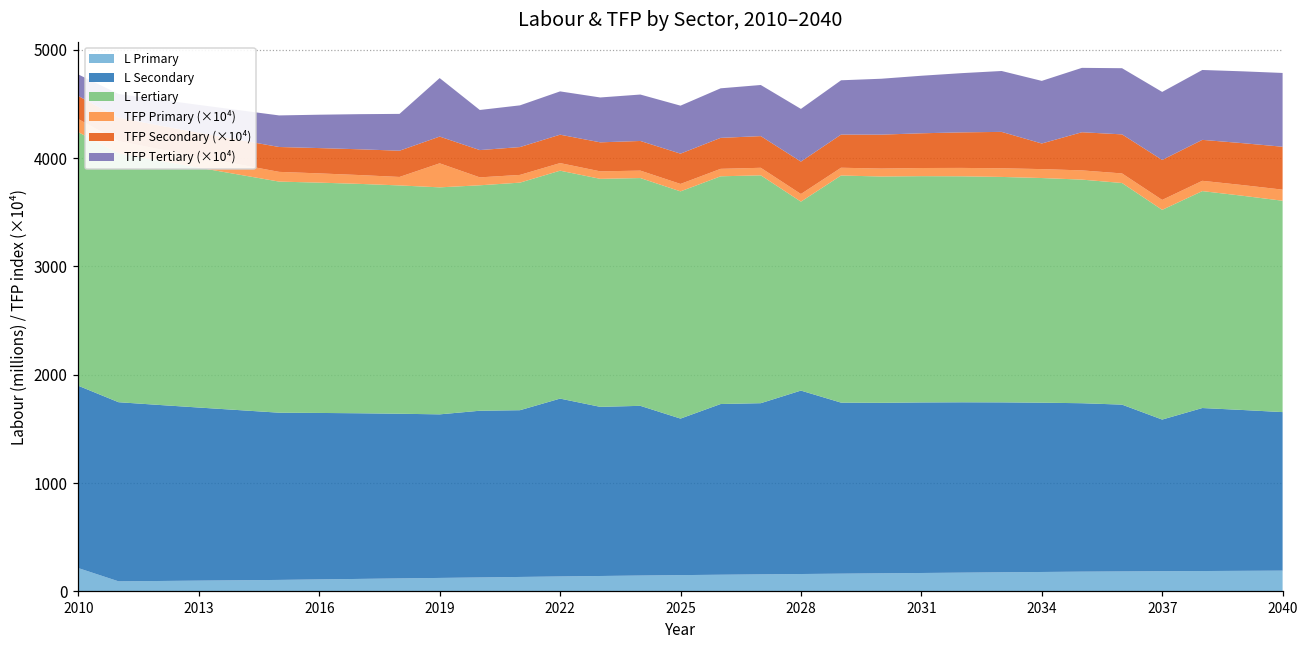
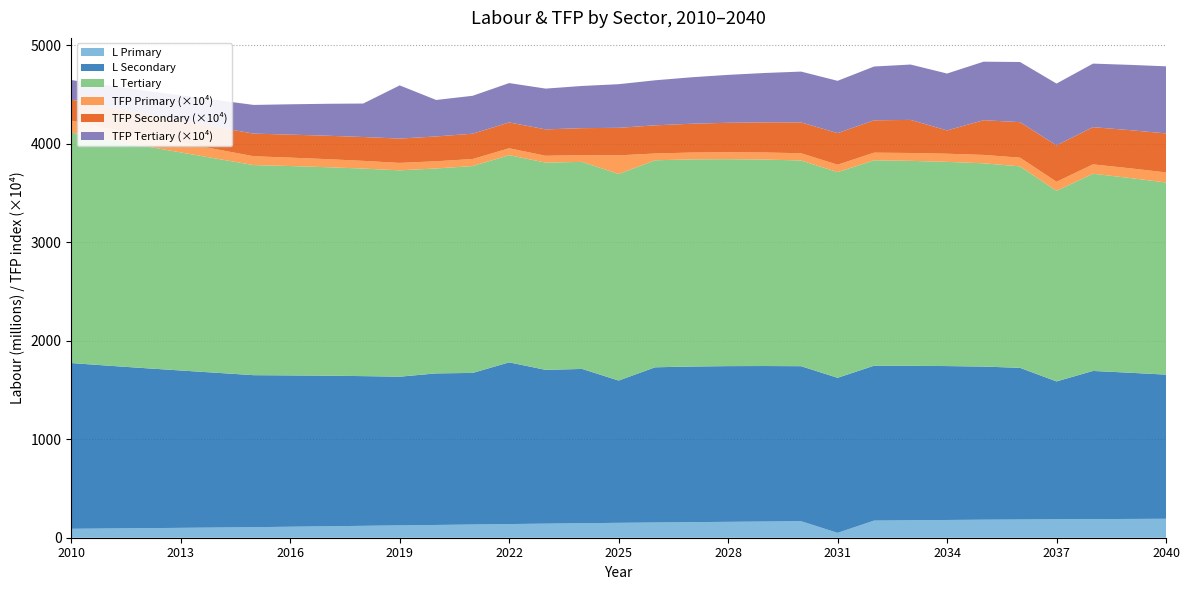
  {
    "L Primary": {
-     "2010": 200,
+     "2010": 100,
      "2013": 100,
      "2016": 100,
      "2019": 100,
      "2022": 100,
      "2025": 200,
      "2028": 200,
-     "2031": 200,
+     "2031": 0,
      "2034": 200,
      "2037": 200,
      "2040": 200
    },
    "L Secondary": {
      "2010": 1700,
      "2013": 1600,
      "2016": 1500,
      "2019": 1500,
      "2022": 1600,
      "2025": 1400,
-     "2028": 1700,
+     "2028": 1600,
      "2031": 1600,
      "2034": 1600,
      "2037": 1400,
      "2040": 1500
    },
    "L Tertiary": {
      "2010": 2300,
      "2013": 2200,
      "2016": 2100,
      "2019": 2100,
      "2022": 2100,
      "2025": 2100,
-     "2028": 1700,
+     "2028": 2100,
      "2031": 2100,
      "2034": 2100,
      "2037": 1900,
      "2040": 2000
    },
    "TFP Primary (×10⁴)": {
      "2010": 100,
      "2016": 100,
-     "2019": 200,
+     "2019": 100,
      "2022": 100,
-     "2025": 100,
+     "2025": 200,
      "2028": 100,
      "2031": 100,
      "2034": 100,
      "2037": 100,
      "2040": 100
    },
    "TFP Secondary (×10⁴)": {
      "2010": 200,
      "2016": 200,
      "2019": 200,
      "2022": 300,
      "2025": 300,
      "2028": 300,
      "2031": 300,
      "2034": 200,
      "2037": 400,
      "2040": 400
    },
    "TFP Tertiary (×10⁴)": {
      "2010": 200,
      "2016": 300,
      "2019": 500,
      "2022": 400,
      "2025": 400,
      "2028": 500,
      "2031": 500,
      "2034": 600,
      "2037": 600,
      "2040": 700
    }
  }
